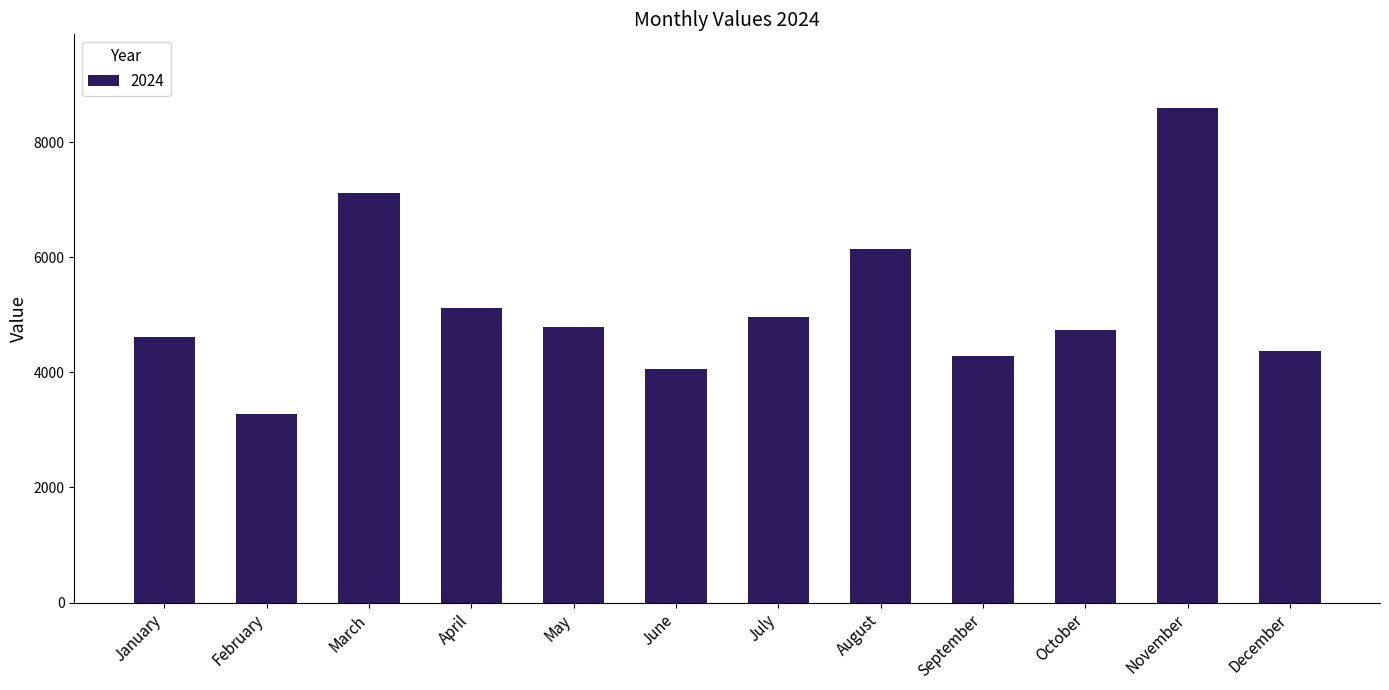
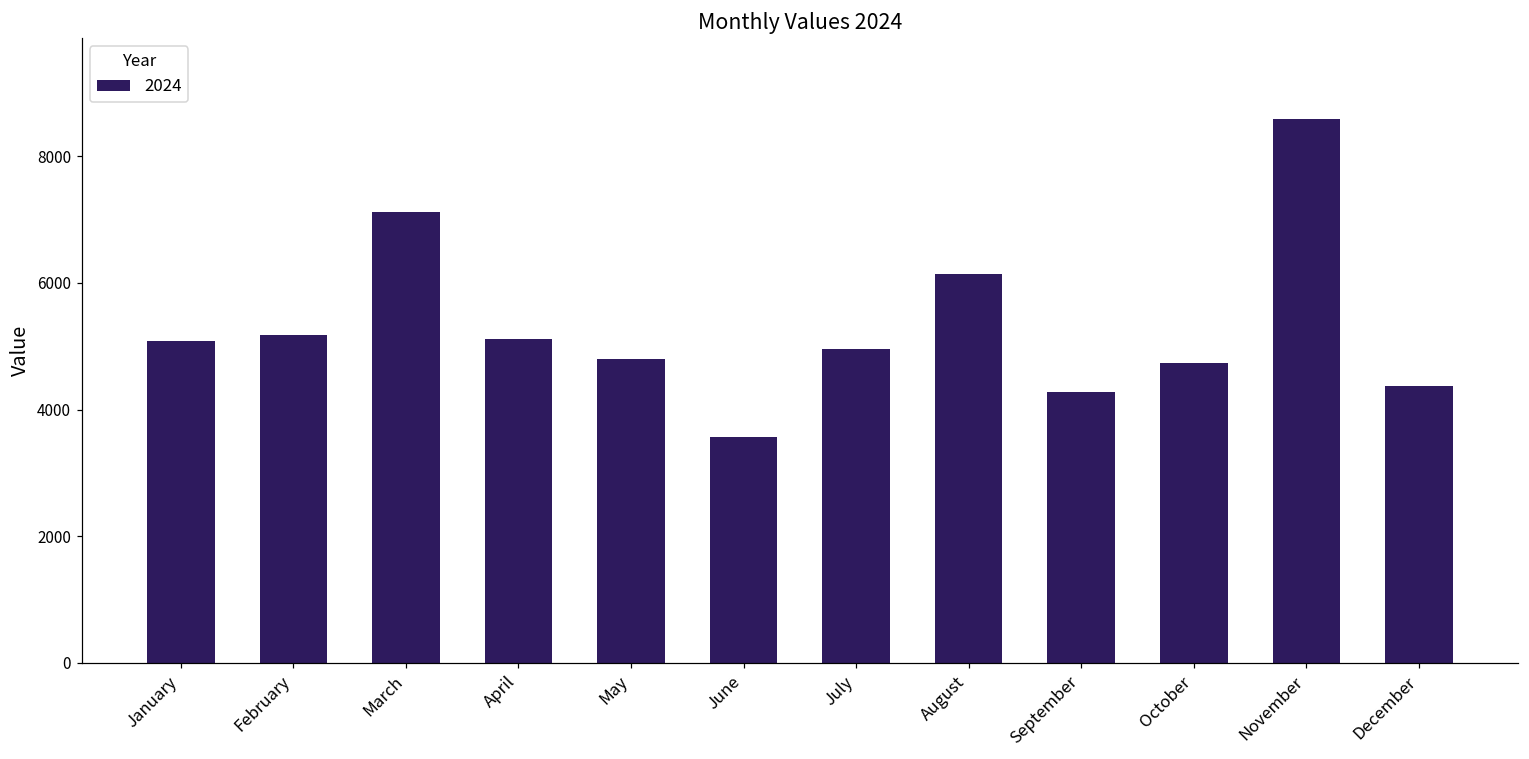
  {
-   "January": 4600,
-   "February": 3300,
+   "January": 5100,
+   "February": 5200,
    "March": 7100,
    "April": 5100,
    "May": 4800,
-   "June": 4100,
+   "June": 3600,
    "July": 5000,
    "August": 6100,
    "September": 4300,
    "October": 4700,
    "November": 8600,
    "December": 4400
  }
